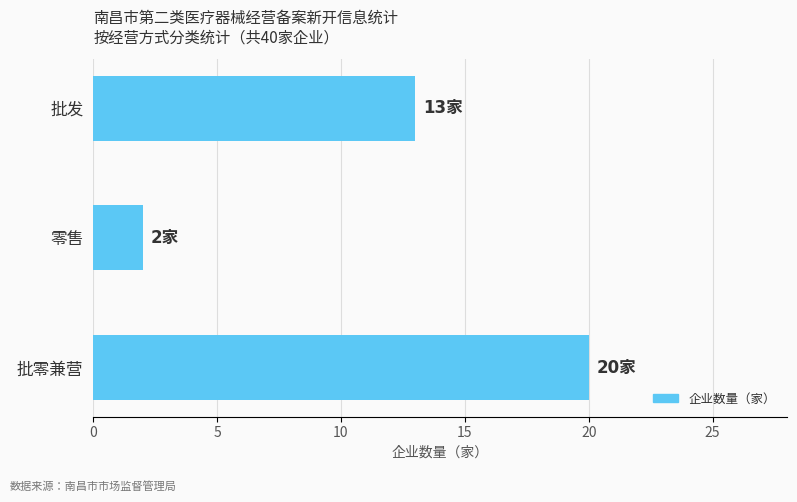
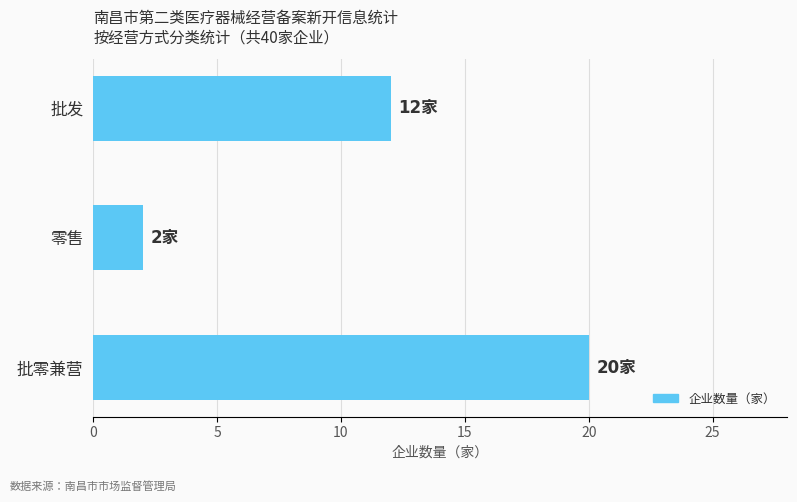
  {
-   "批发": "13家",
+   "批发": "12家",
    "零售": "2家",
    "批零兼营": "20家"
  }
